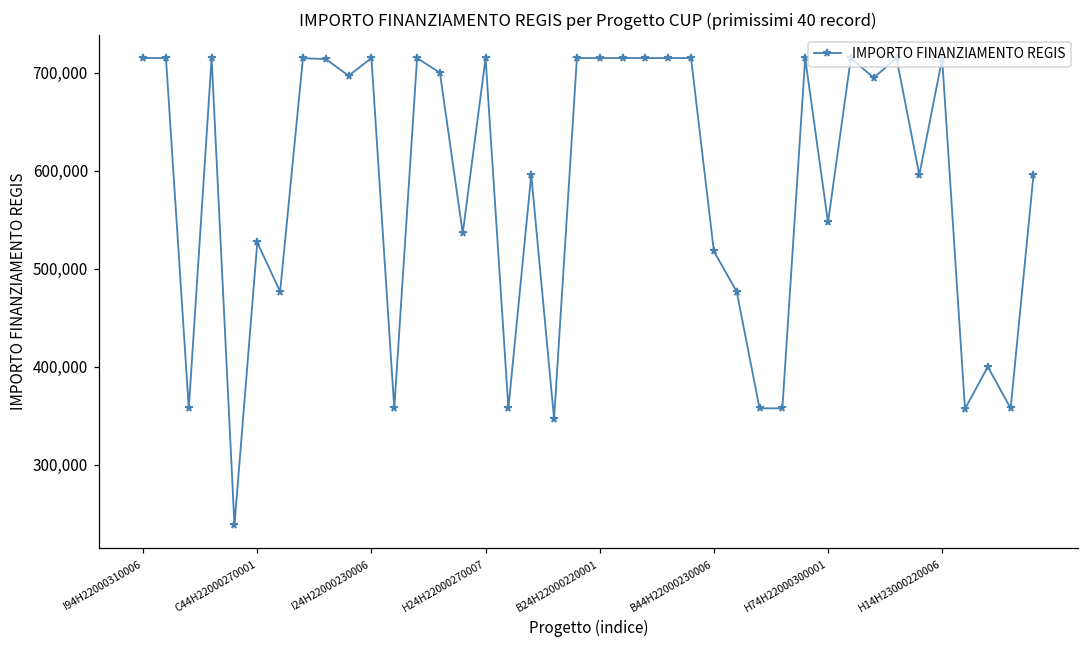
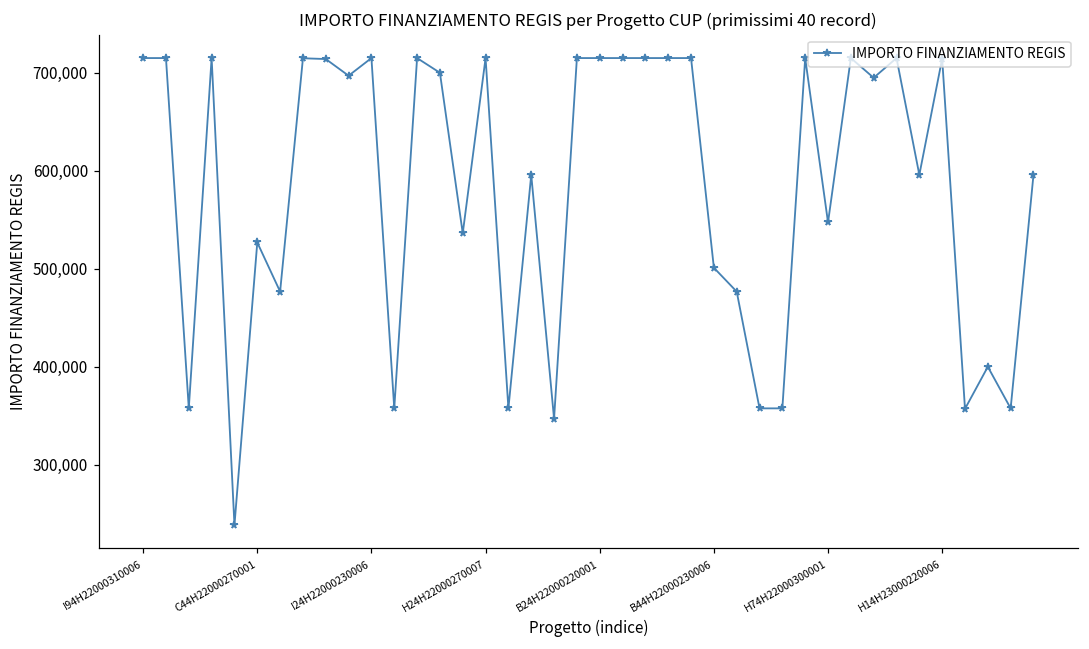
  {
    "I94H22000310006": "710,000",
    "C44H22000270001": "530,000",
    "I24H22000230006": "710,000",
    "H24H22000270007": "710,000",
    "B24H22000220001": "720,000",
-   "B44H22000230006": "520,000",
+   "B44H22000230006": "500,000",
    "H74H22000300001": "550,000"
  }
